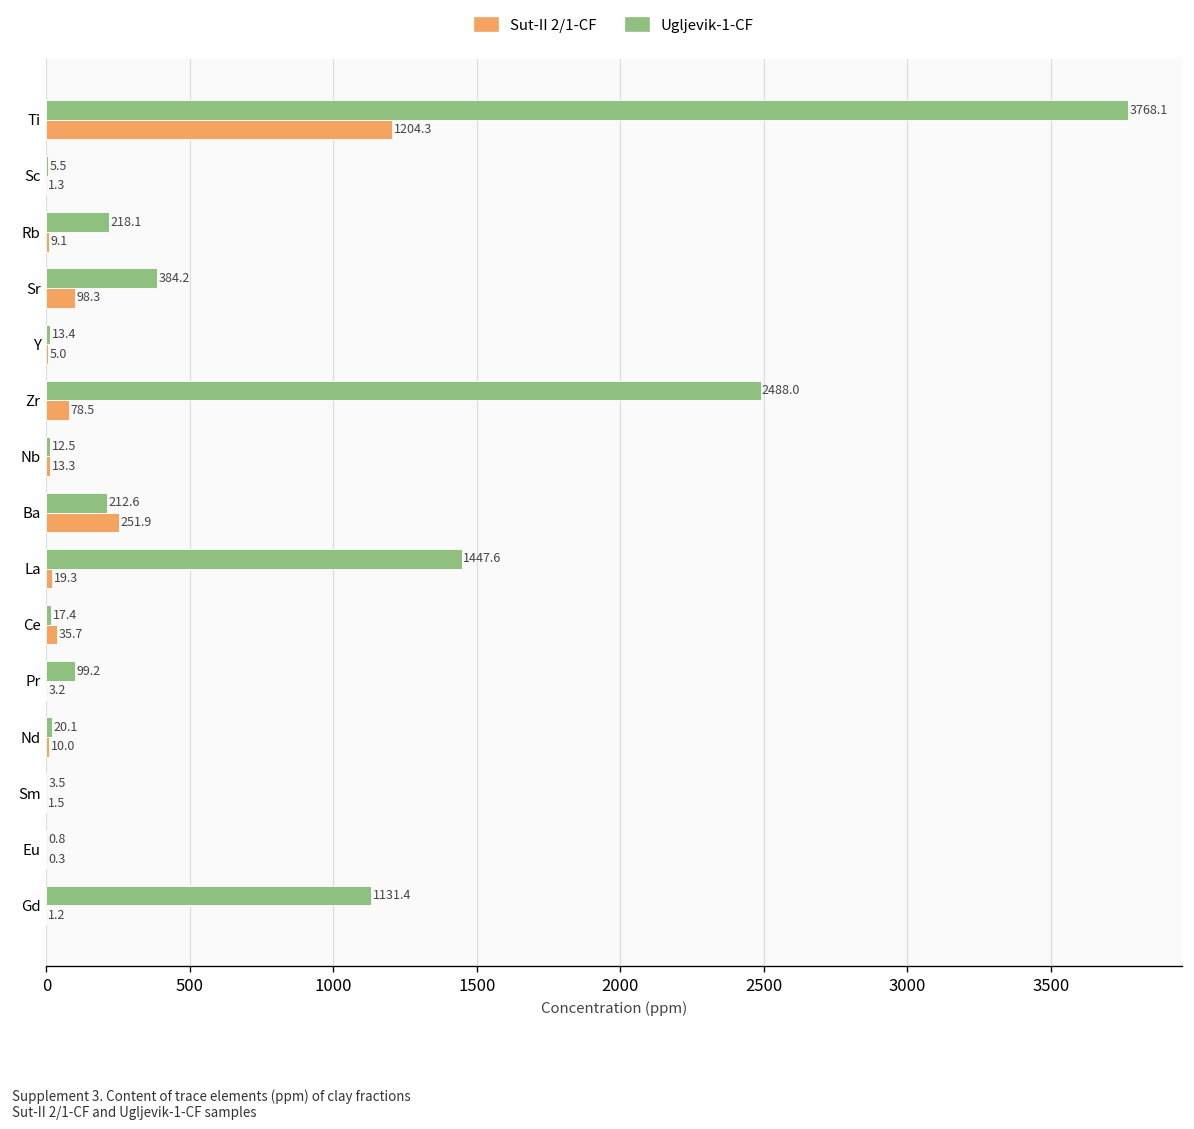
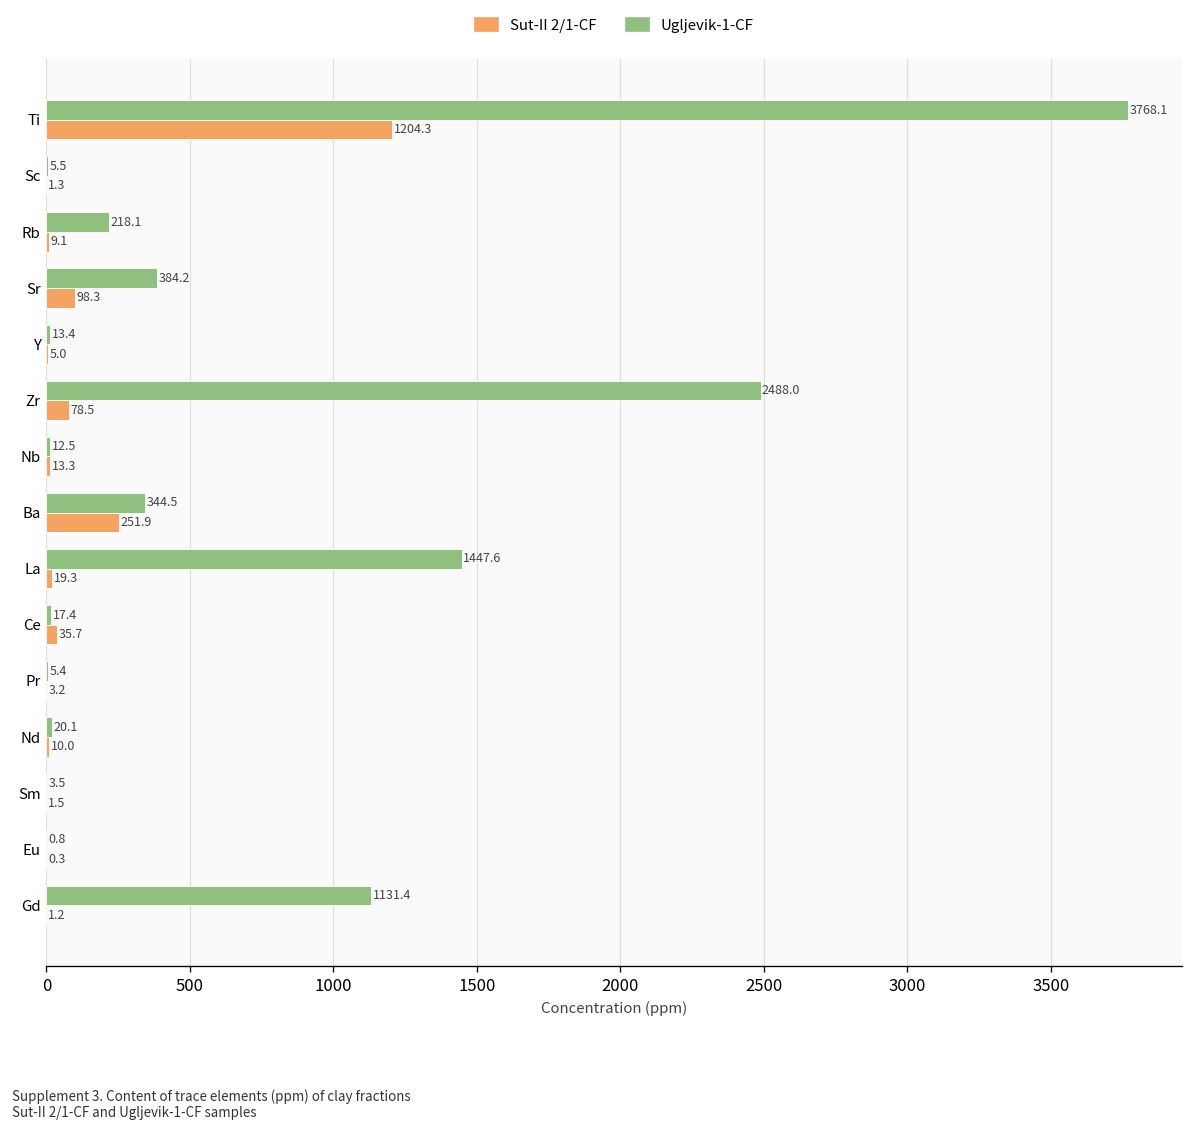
  {
    "Sut-II 2/1-CF": {
      "Ti": 1204.3,
      "Sc": 1.3,
      "Rb": 9.1,
      "Sr": 98.3,
      "Y": 5.0,
      "Zr": 78.5,
      "Nb": 13.3,
      "Ba": 251.9,
      "La": 19.3,
      "Ce": 35.7,
      "Pr": 3.2,
      "Nd": 10.0,
      "Sm": 1.5,
      "Eu": 0.3,
      "Gd": 1.2
    },
    "Ugljevik-1-CF": {
      "Ti": 3768.1,
      "Sc": 5.5,
      "Rb": 218.1,
      "Sr": 384.2,
      "Y": 13.4,
      "Zr": 2488.0,
      "Nb": 12.5,
-     "Ba": 212.6,
+     "Ba": 344.5,
      "La": 1447.6,
      "Ce": 17.4,
-     "Pr": 99.2,
+     "Pr": 5.4,
      "Nd": 20.1,
      "Sm": 3.5,
      "Eu": 0.8,
      "Gd": 1131.4
    }
  }
